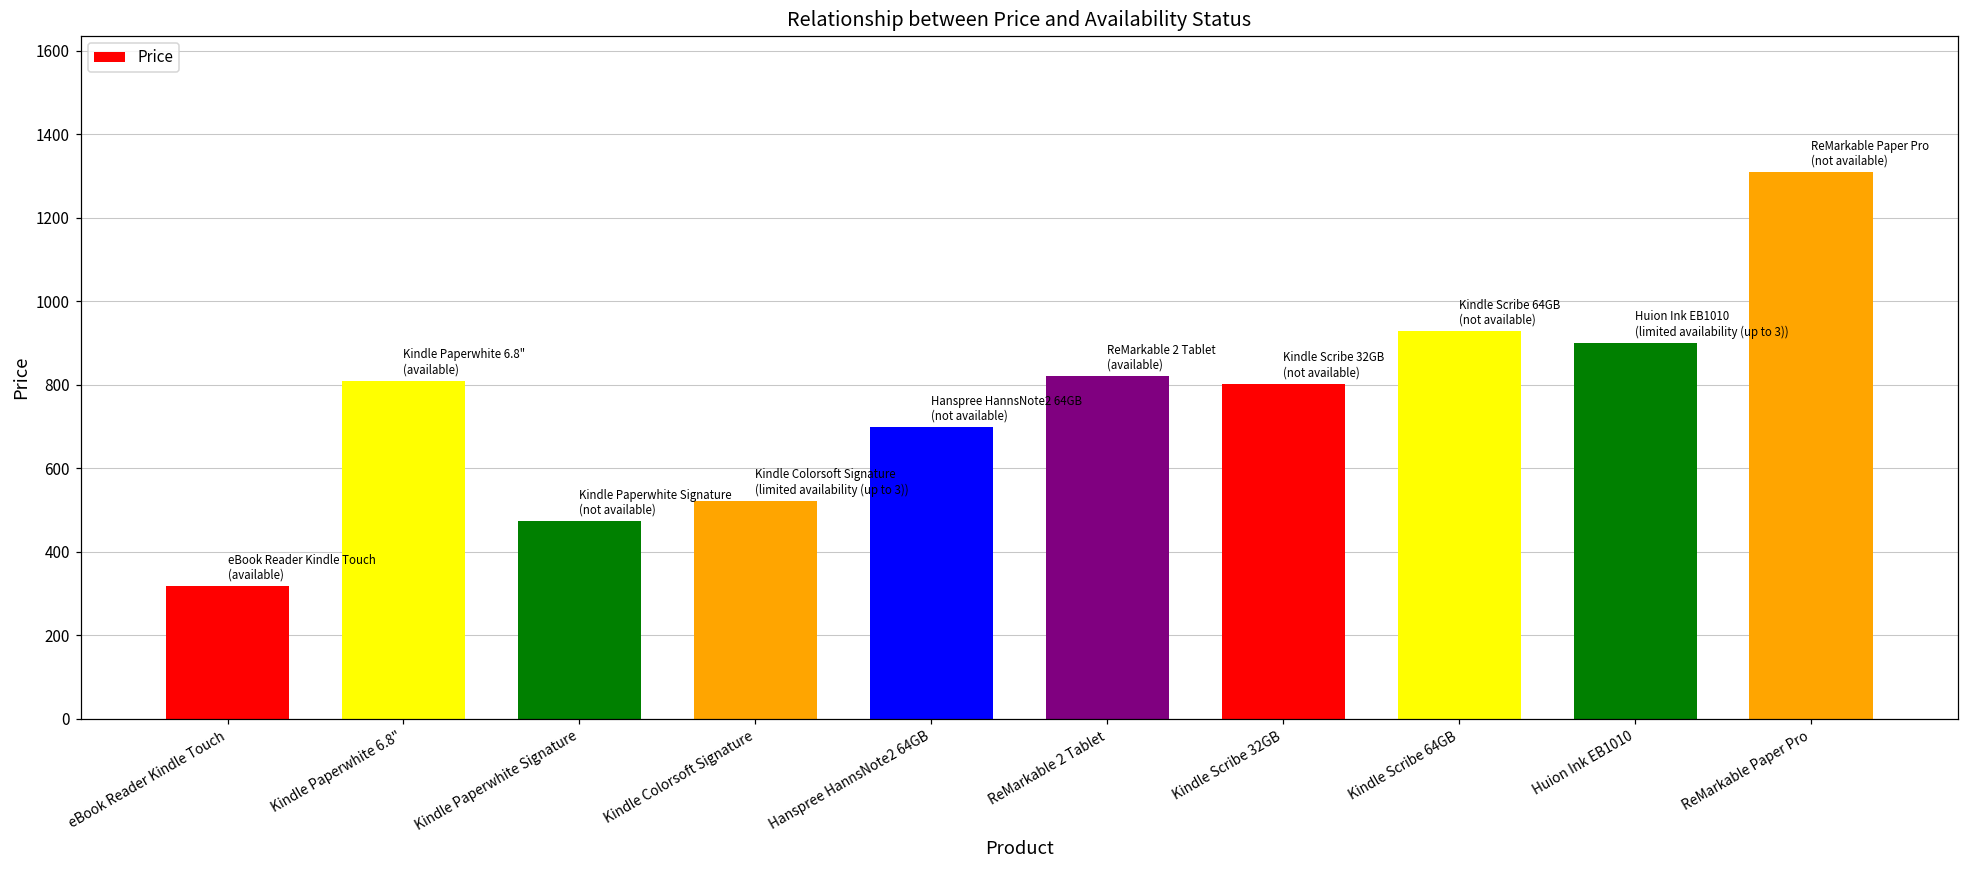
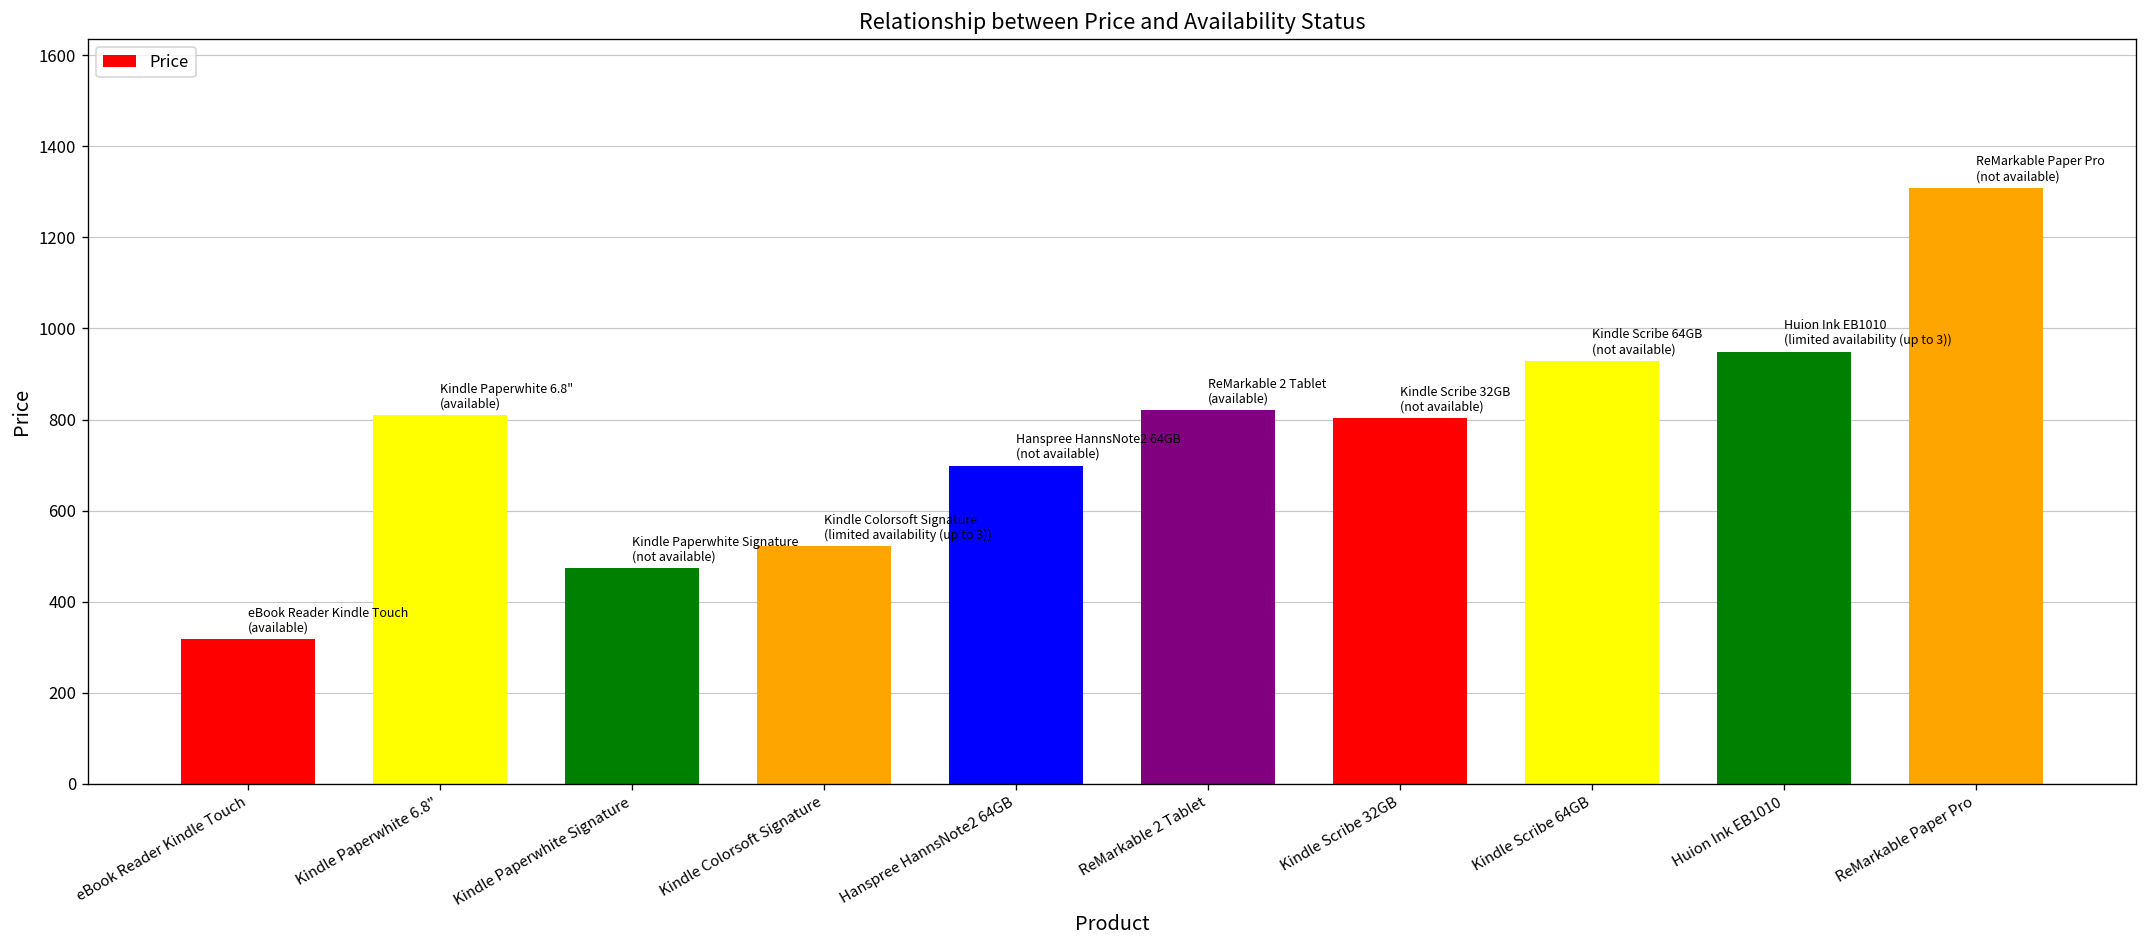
  {
    "eBook Reader Kindle Touch": 320,
    "Kindle Paperwhite Signature": 470,
-   "Huion Ink EB1010": 900,
+   "Huion Ink EB1010": 950,
    "ReMarkable Paper Pro": 1310
  }
